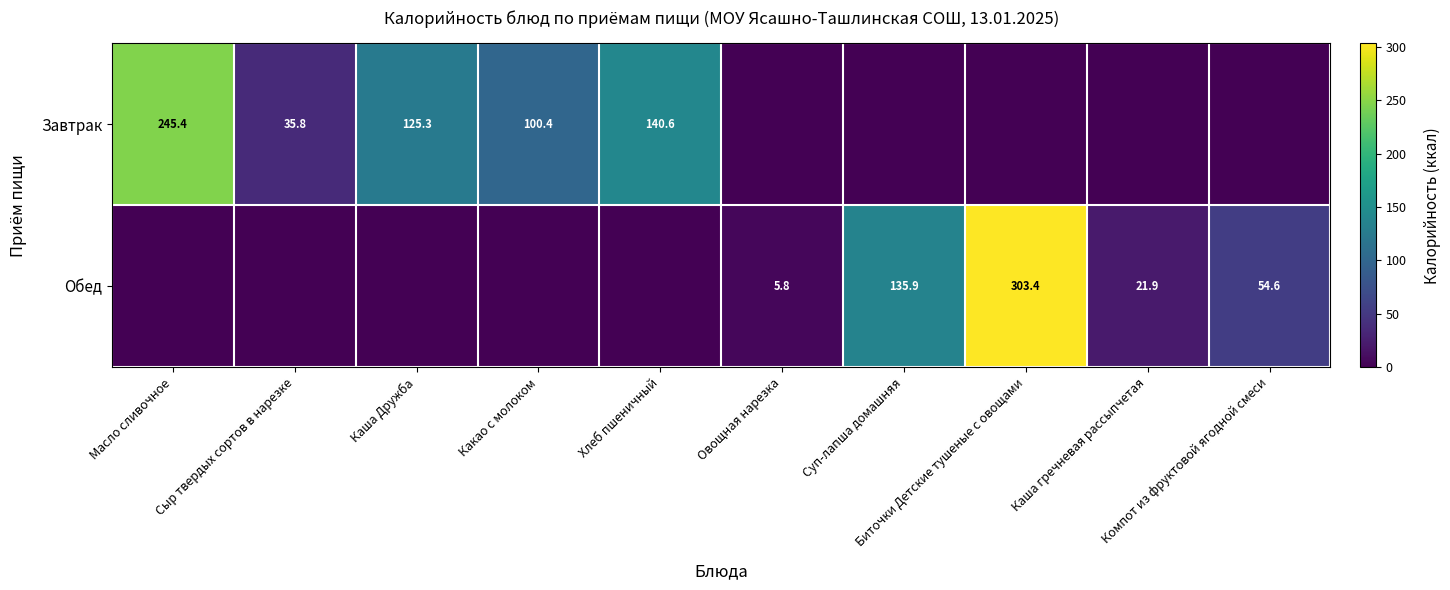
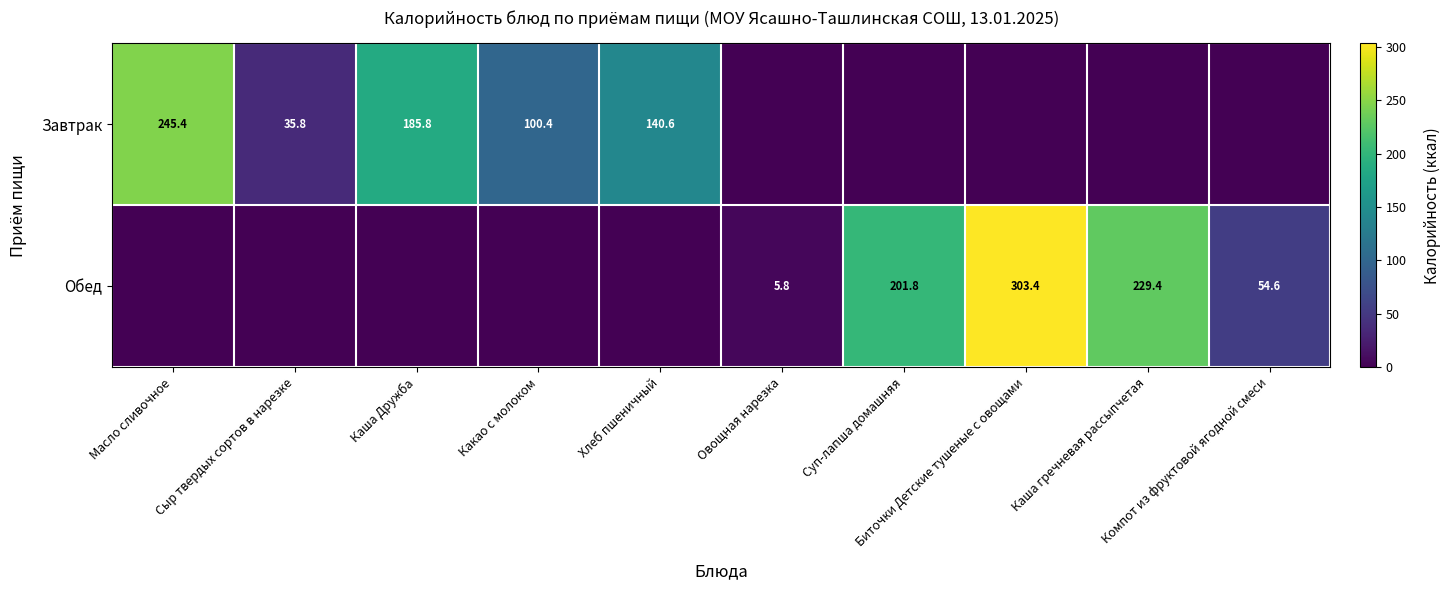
  {
    "Завтрак": {
      "Масло сливочное": 245.4,
      "Сыр твердых сортов в нарезке": 35.8,
-     "Каша Дружба": 125.3,
+     "Каша Дружба": 185.8,
      "Какао с молоком": 100.4,
      "Хлеб пшеничный": 140.6
    },
    "Обед": {
      "Овощная нарезка": 5.8,
-     "Суп-лапша домашняя": 135.9,
+     "Суп-лапша домашняя": 201.8,
      "Биточки Детские тушеные с овощами": 303.4,
-     "Каша гречневая рассыпчетая": 21.9,
+     "Каша гречневая рассыпчетая": 229.4,
      "Компот из фруктовой ягодной смеси": 54.6
    }
  }
